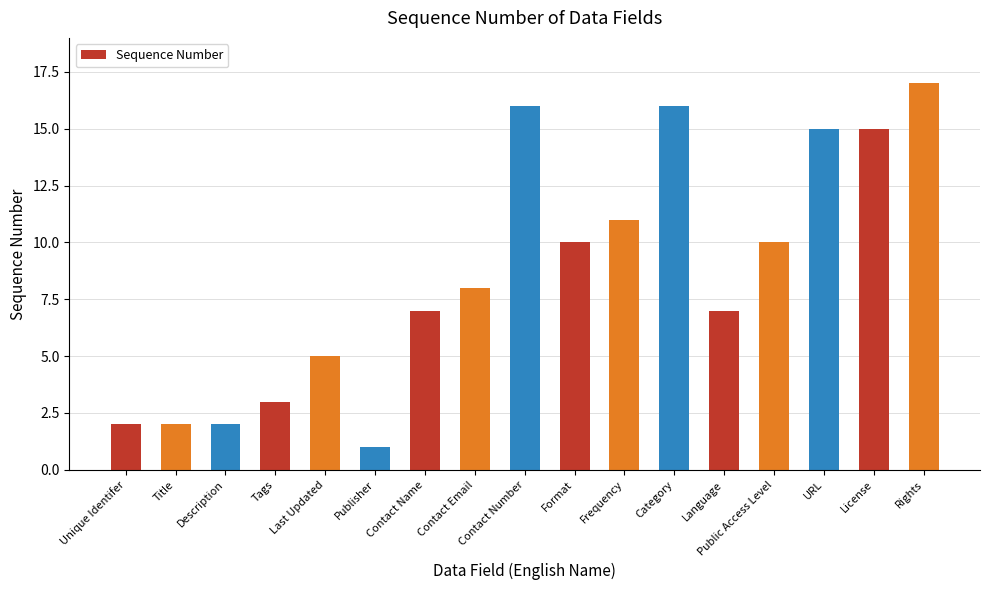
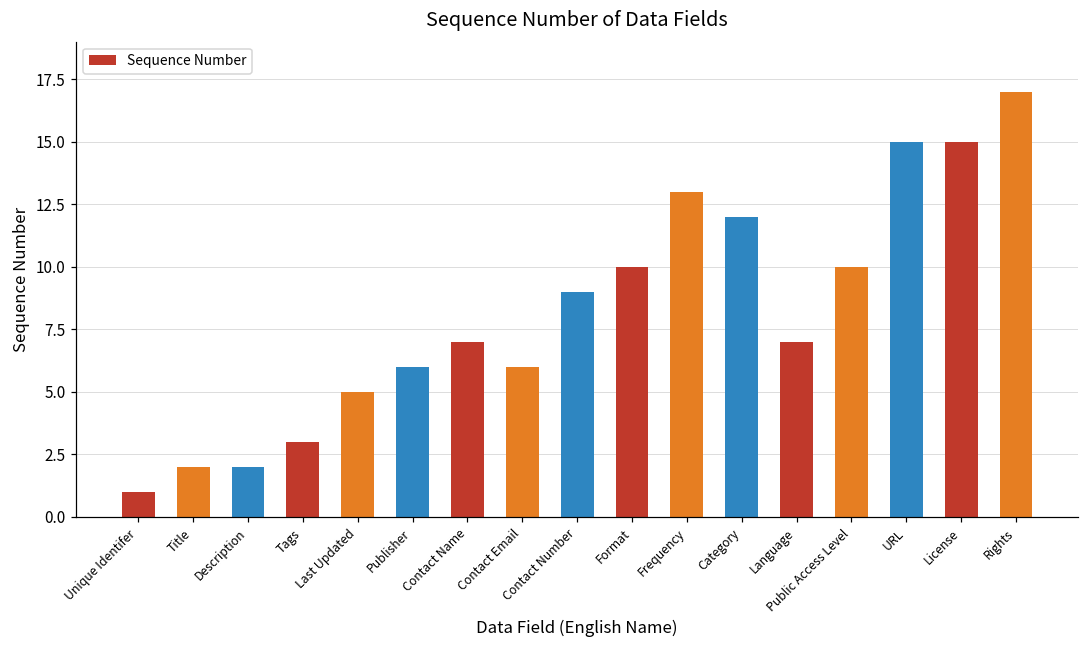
  {
-   "Unique Identifer": 2,
+   "Unique Identifer": 1,
    "Title": 2,
    "Description": 2,
    "Tags": 3,
    "Last Updated": 5,
-   "Publisher": 1,
+   "Publisher": 6,
    "Contact Name": 7,
-   "Contact Email": 8,
-   "Contact Number": 16,
+   "Contact Email": 6,
+   "Contact Number": 9,
    "Format": 10,
-   "Frequency": 11,
-   "Category": 16,
+   "Frequency": 13,
+   "Category": 12,
    "Language": 7,
    "Public Access Level": 10,
    "URL": 15,
    "License": 15,
    "Rights": 17
  }
